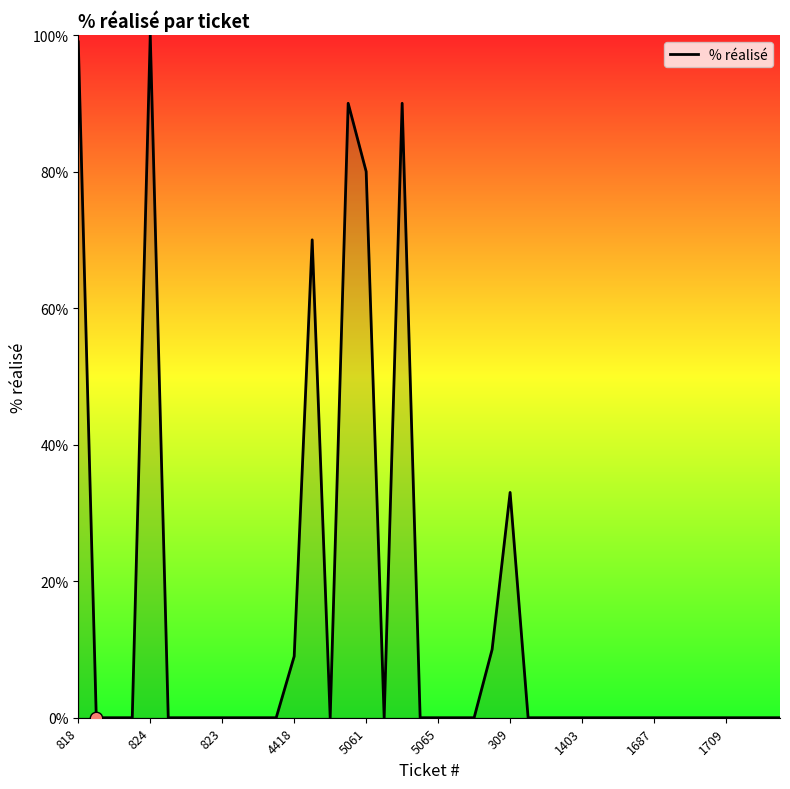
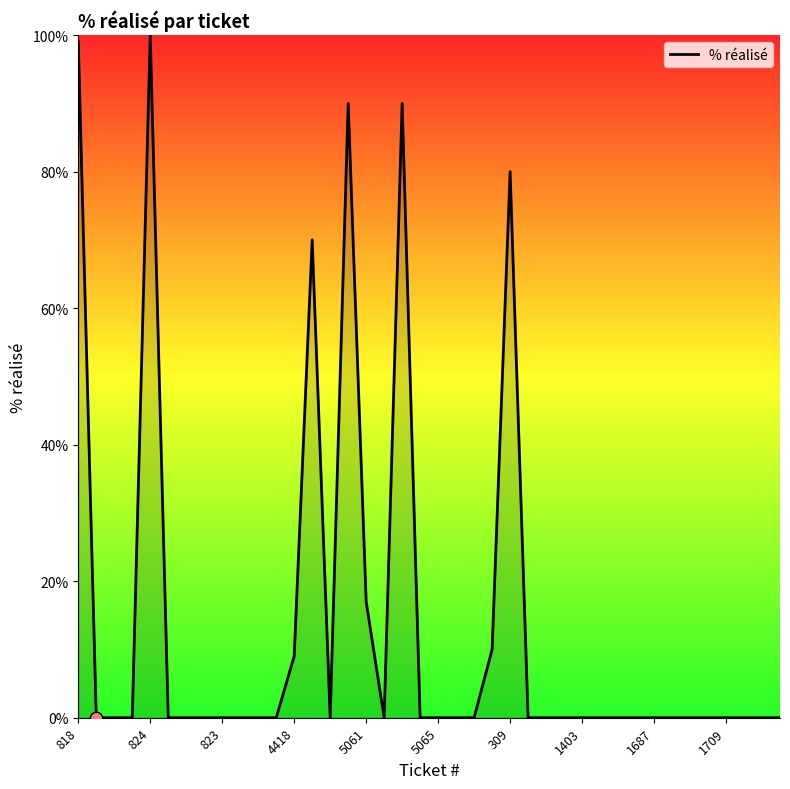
  {
    "% réalisé": {
      "818": "99%",
      "824": "100%",
      "823": "0%",
      "4418": "9%",
-     "5061": "80%",
+     "5061": "17%",
      "5065": "0%",
-     "309": "33%",
+     "309": "80%",
      "1403": "0%",
      "1687": "0%",
      "1709": "0%"
    }
  }
